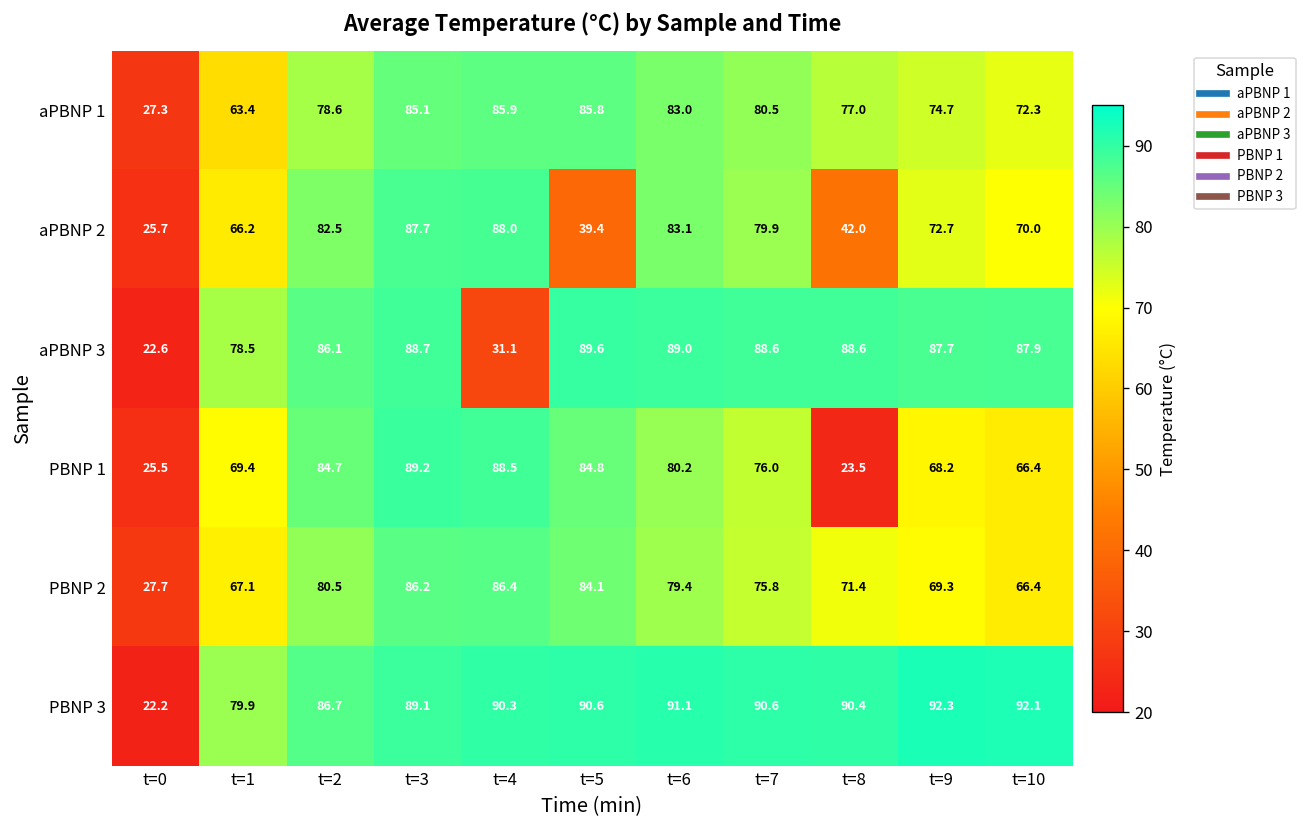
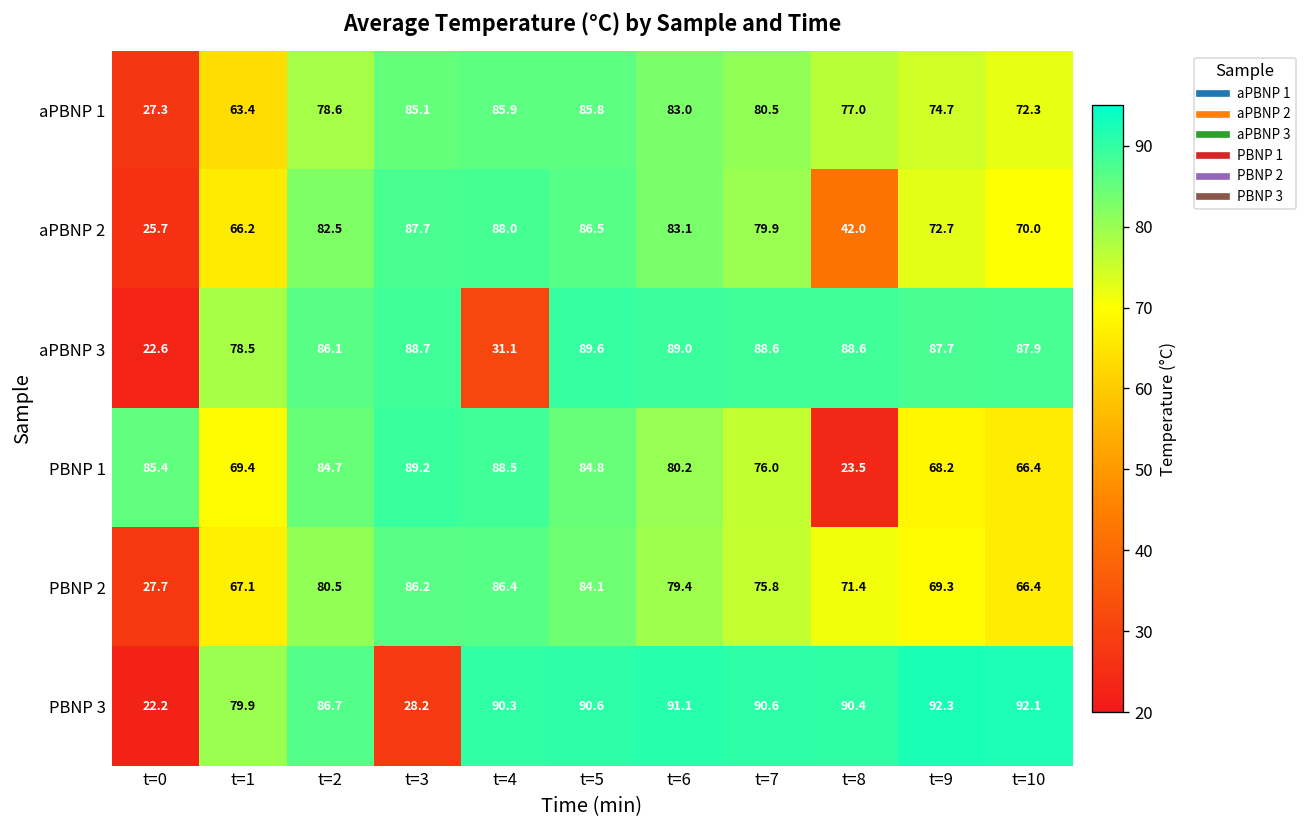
  {
    "aPBNP 1": {
      "t=0": 27.3,
      "t=1": 63.4,
      "t=2": 78.6,
      "t=3": 85.1,
      "t=4": 85.9,
      "t=5": 85.8,
      "t=6": 83.0,
      "t=7": 80.5,
      "t=8": 77.0,
      "t=9": 74.7,
      "t=10": 72.3
    },
    "aPBNP 2": {
      "t=0": 25.7,
      "t=1": 66.2,
      "t=2": 82.5,
      "t=3": 87.7,
      "t=4": 88.0,
-     "t=5": 39.4,
+     "t=5": 86.5,
      "t=6": 83.1,
      "t=7": 79.9,
      "t=8": 42.0,
      "t=9": 72.7,
      "t=10": 70.0
    },
    "aPBNP 3": {
      "t=0": 22.6,
      "t=1": 78.5,
      "t=2": 86.1,
      "t=3": 88.7,
      "t=4": 31.1,
      "t=5": 89.6,
      "t=6": 89.0,
      "t=7": 88.6,
      "t=8": 88.6,
      "t=9": 87.7,
      "t=10": 87.9
    },
    "PBNP 1": {
-     "t=0": 25.5,
+     "t=0": 85.4,
      "t=1": 69.4,
      "t=2": 84.7,
      "t=3": 89.2,
      "t=4": 88.5,
      "t=5": 84.8,
      "t=6": 80.2,
      "t=7": 76.0,
      "t=8": 23.5,
      "t=9": 68.2,
      "t=10": 66.4
    },
    "PBNP 2": {
      "t=0": 27.7,
      "t=1": 67.1,
      "t=2": 80.5,
      "t=3": 86.2,
      "t=4": 86.4,
      "t=5": 84.1,
      "t=6": 79.4,
      "t=7": 75.8,
      "t=8": 71.4,
      "t=9": 69.3,
      "t=10": 66.4
    },
    "PBNP 3": {
      "t=0": 22.2,
      "t=1": 79.9,
      "t=2": 86.7,
-     "t=3": 89.1,
+     "t=3": 28.2,
      "t=4": 90.3,
      "t=5": 90.6,
      "t=6": 91.1,
      "t=7": 90.6,
      "t=8": 90.4,
      "t=9": 92.3,
      "t=10": 92.1
    }
  }
